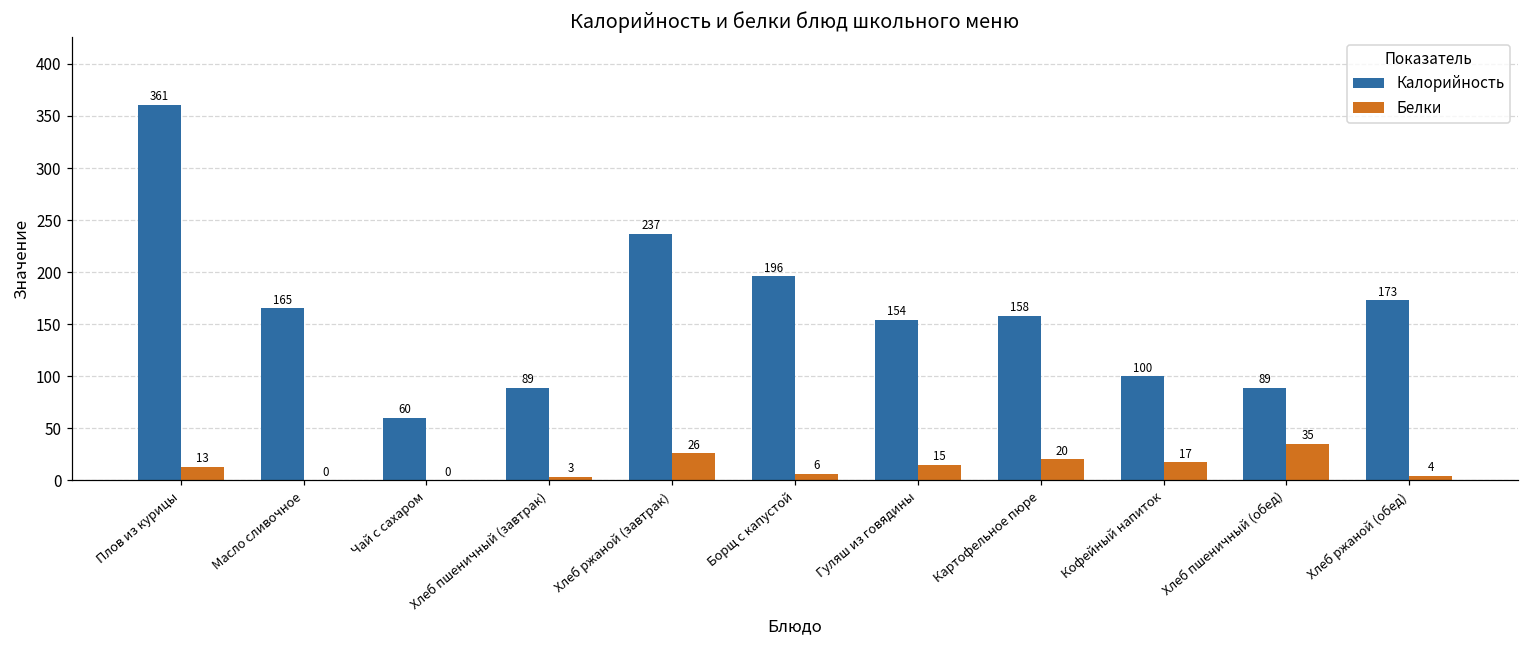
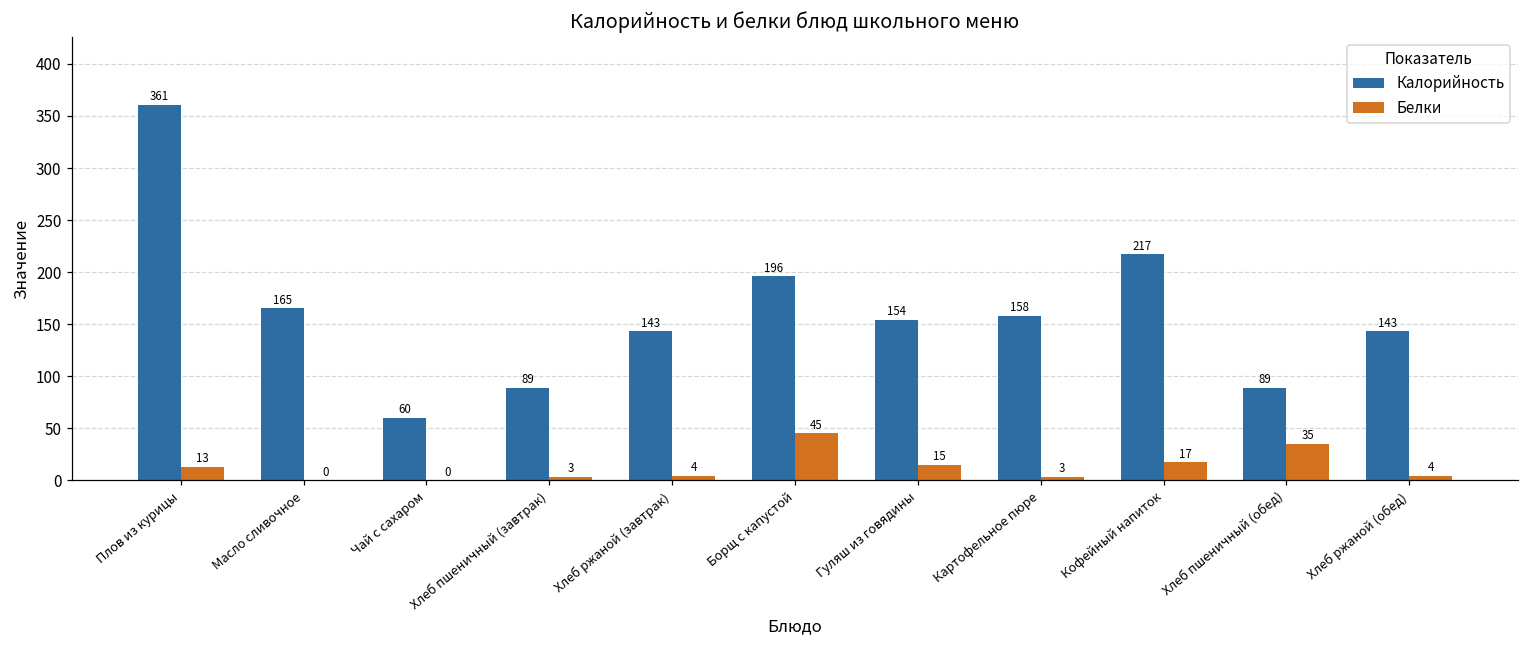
  {
    "Калорийность": {
      "Плов из курицы": 361,
      "Масло сливочное": 165,
      "Чай с сахаром": 60,
      "Хлеб пшеничный (завтрак)": 89,
-     "Хлеб ржаной (завтрак)": 237,
+     "Хлеб ржаной (завтрак)": 143,
      "Борщ с капустой": 196,
      "Гуляш из говядины": 154,
      "Картофельное пюре": 158,
-     "Кофейный напиток": 100,
+     "Кофейный напиток": 217,
      "Хлеб пшеничный (обед)": 89,
-     "Хлеб ржаной (обед)": 173
+     "Хлеб ржаной (обед)": 143
    },
    "Белки": {
      "Плов из курицы": 13,
      "Масло сливочное": 0,
      "Чай с сахаром": 0,
      "Хлеб пшеничный (завтрак)": 3,
-     "Хлеб ржаной (завтрак)": 26,
-     "Борщ с капустой": 6,
+     "Хлеб ржаной (завтрак)": 4,
+     "Борщ с капустой": 45,
      "Гуляш из говядины": 15,
-     "Картофельное пюре": 20,
+     "Картофельное пюре": 3,
      "Кофейный напиток": 17,
      "Хлеб пшеничный (обед)": 35,
      "Хлеб ржаной (обед)": 4
    }
  }
